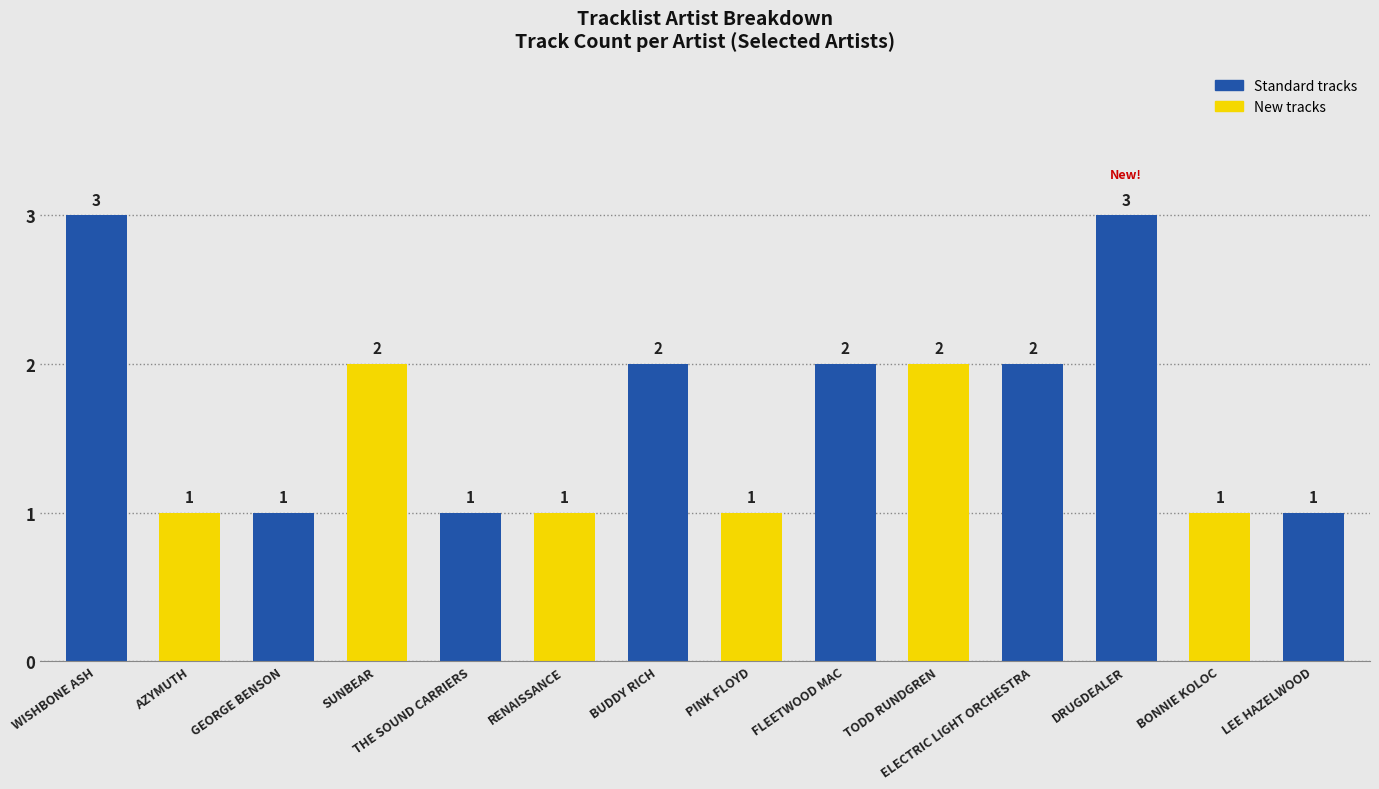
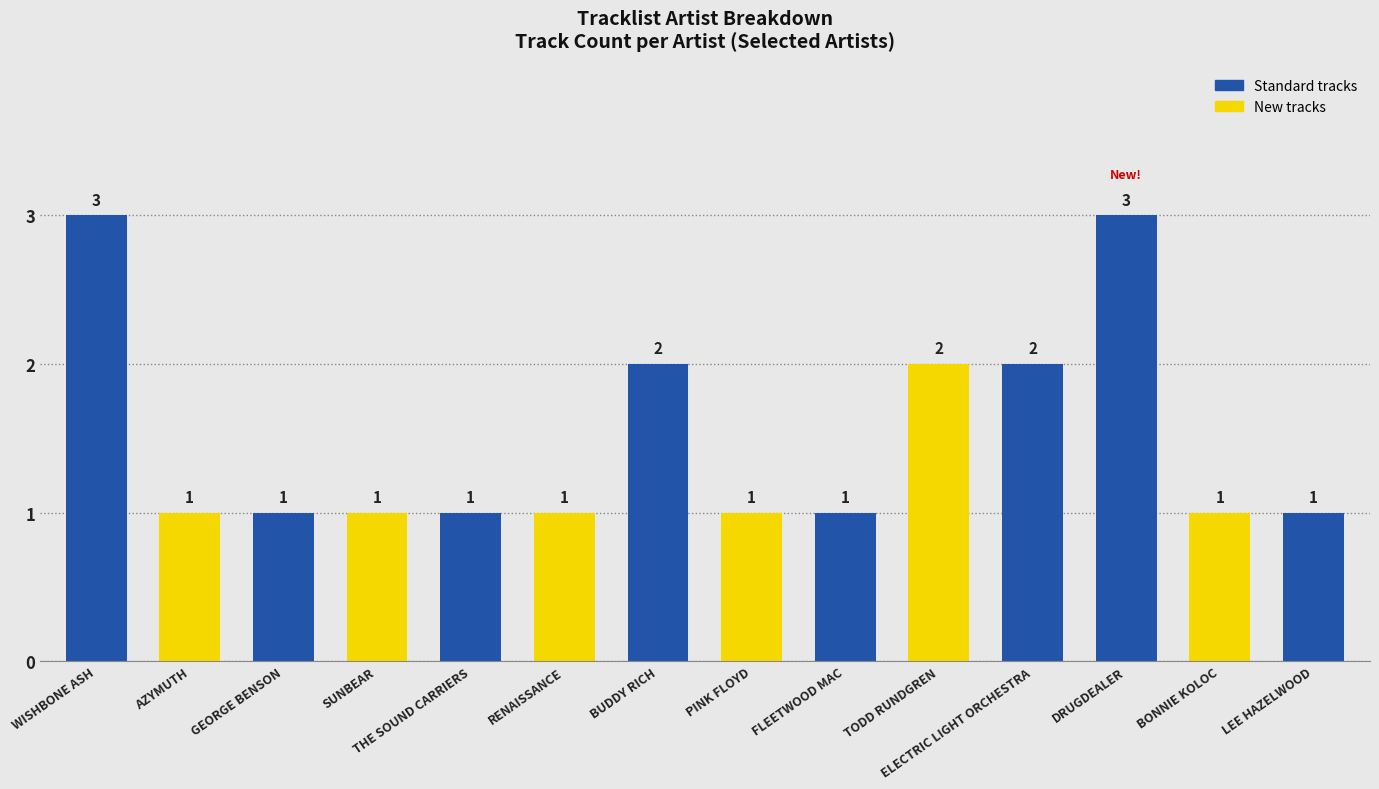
  {
    "WISHBONE ASH": 3,
    "AZYMUTH": 1,
    "GEORGE BENSON": 1,
-   "SUNBEAR": 2,
+   "SUNBEAR": 1,
    "THE SOUND CARRIERS": 1,
    "RENAISSANCE": 1,
    "BUDDY RICH": 2,
    "PINK FLOYD": 1,
-   "FLEETWOOD MAC": 2,
+   "FLEETWOOD MAC": 1,
    "TODD RUNDGREN": 2,
    "ELECTRIC LIGHT ORCHESTRA": 2,
    "DRUGDEALER": 3,
    "BONNIE KOLOC": 1,
    "LEE HAZELWOOD": 1
  }
